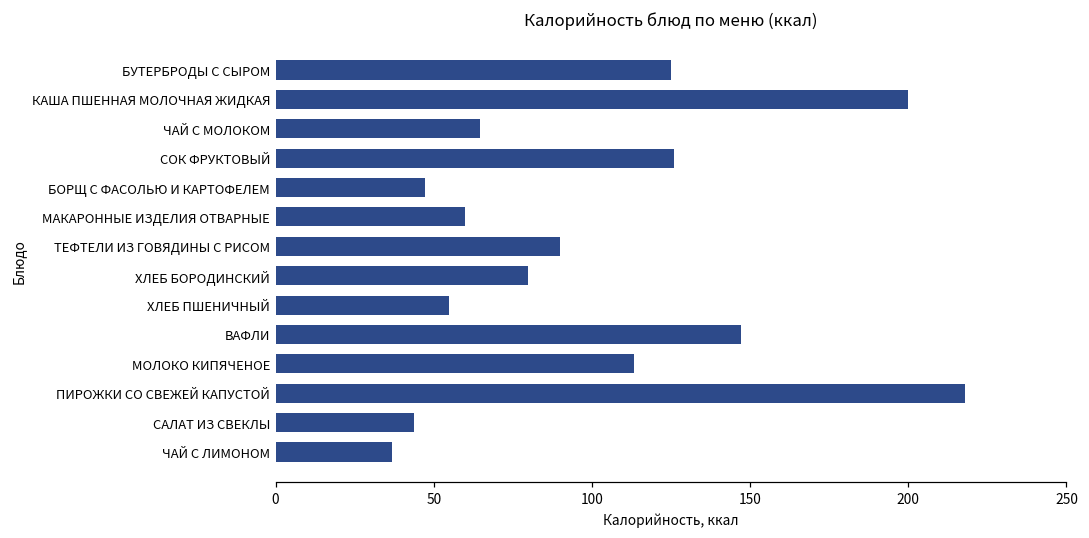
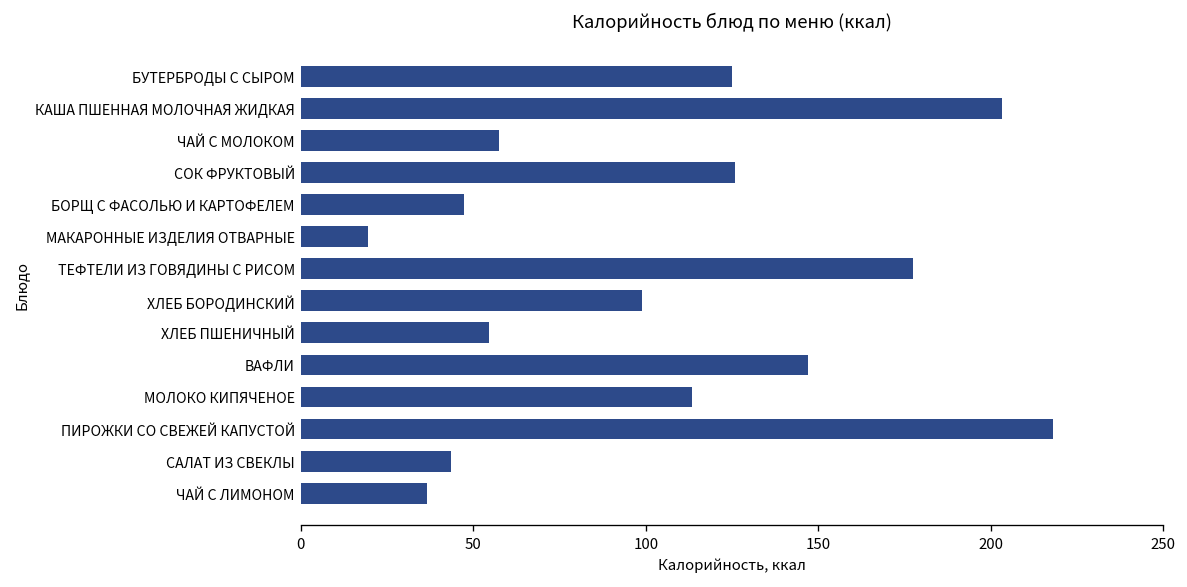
  {
    "БУТЕРБРОДЫ С СЫРОМ": 125,
-   "КАША ПШЕННАЯ МОЛОЧНАЯ ЖИДКАЯ": 200,
-   "ЧАЙ С МОЛОКОМ": 65,
+   "КАША ПШЕННАЯ МОЛОЧНАЯ ЖИДКАЯ": 203,
+   "ЧАЙ С МОЛОКОМ": 58,
    "СОК ФРУКТОВЫЙ": 126,
    "БОРЩ С ФАСОЛЬЮ И КАРТОФЕЛЕМ": 47,
-   "МАКАРОННЫЕ ИЗДЕЛИЯ ОТВАРНЫЕ": 60,
-   "ТЕФТЕЛИ ИЗ ГОВЯДИНЫ С РИСОМ": 90,
-   "ХЛЕБ БОРОДИНСКИЙ": 80,
+   "МАКАРОННЫЕ ИЗДЕЛИЯ ОТВАРНЫЕ": 19,
+   "ТЕФТЕЛИ ИЗ ГОВЯДИНЫ С РИСОМ": 177,
+   "ХЛЕБ БОРОДИНСКИЙ": 99,
    "ХЛЕБ ПШЕНИЧНЫЙ": 55,
    "ВАФЛИ": 147,
    "МОЛОКО КИПЯЧЕНОЕ": 113,
    "ПИРОЖКИ СО СВЕЖЕЙ КАПУСТОЙ": 218,
    "САЛАТ ИЗ СВЕКЛЫ": 44,
    "ЧАЙ С ЛИМОНОМ": 37
  }
